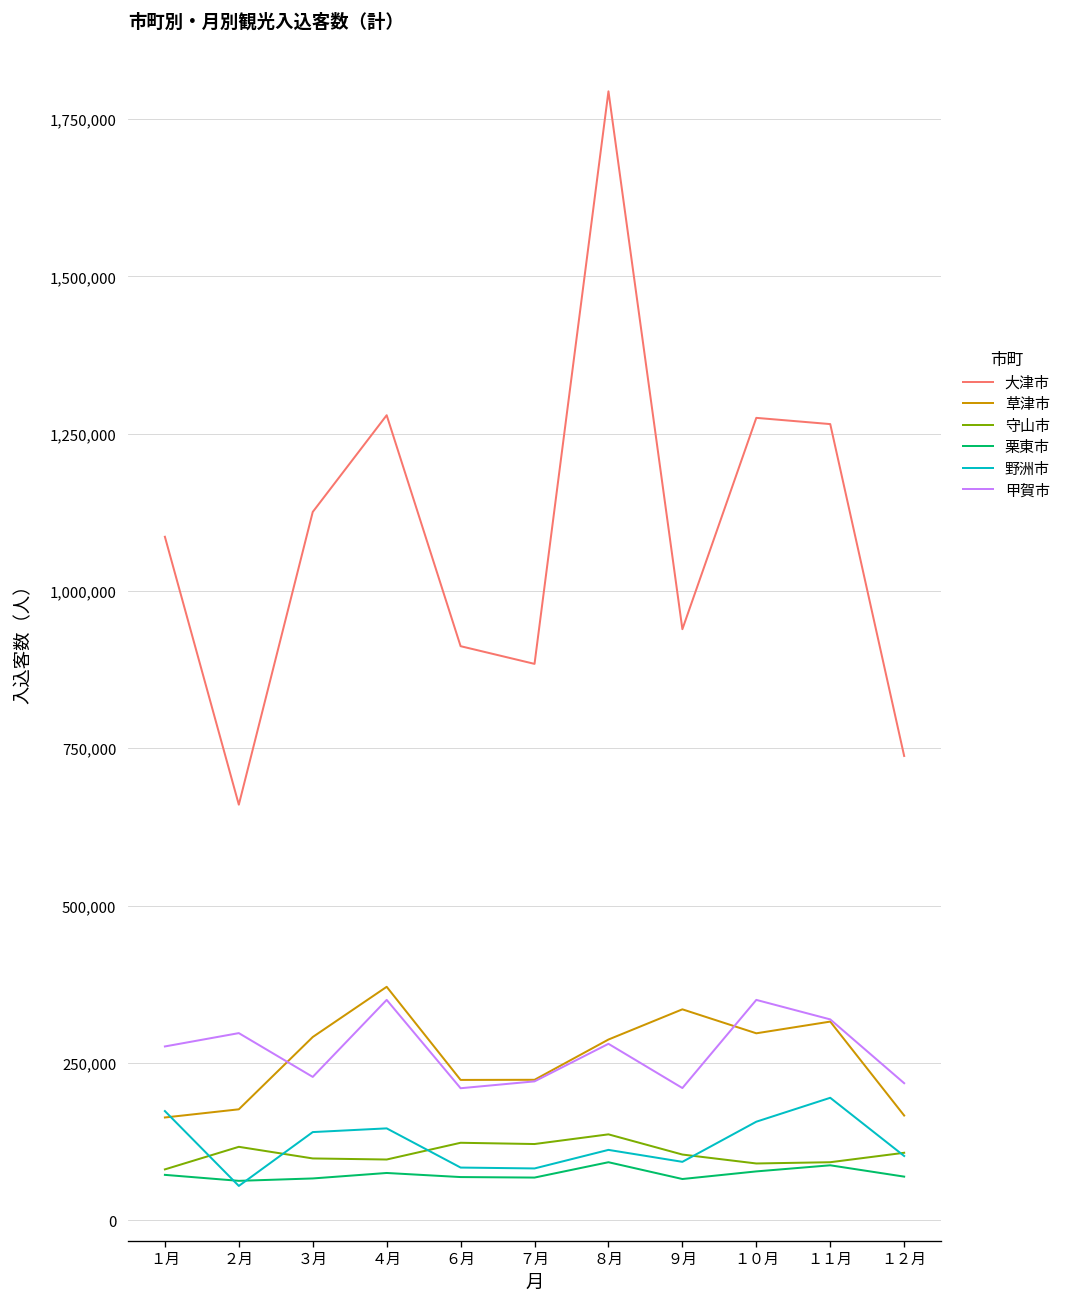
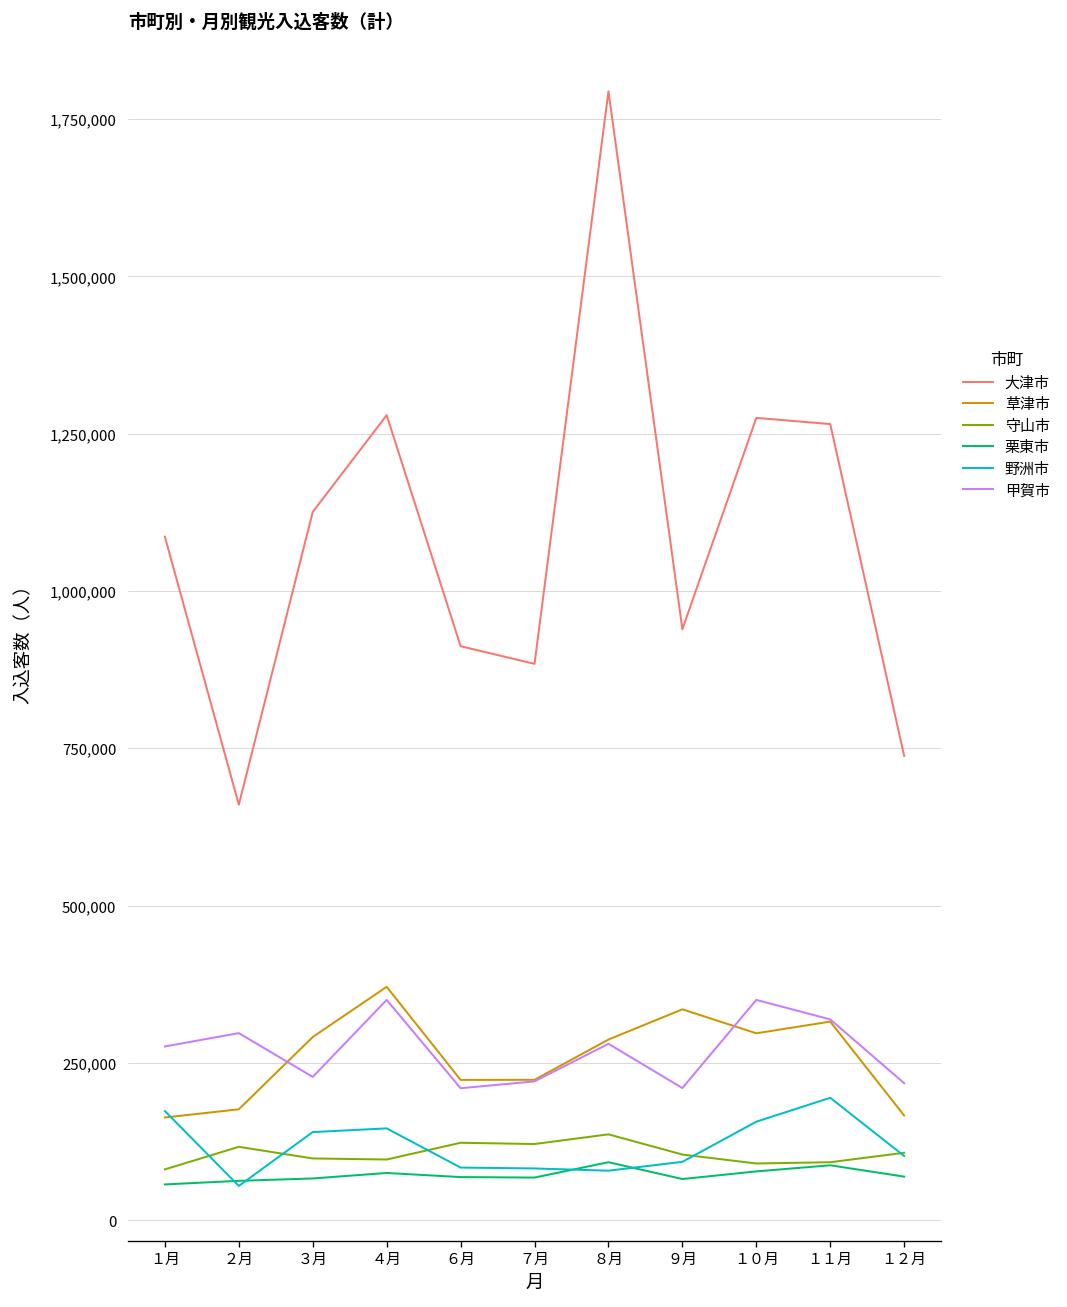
  {
    "大津市": {
      "１月": "1,090,000",
      "２月": "660,000",
      "３月": "1,130,000",
      "４月": "1,280,000",
      "６月": "910,000",
      "７月": "880,000",
      "８月": "1,790,000",
      "９月": "940,000",
      "１０月": "1,280,000",
      "１１月": "1,270,000",
      "１２月": "740,000"
    },
    "草津市": {
      "１月": "160,000",
      "２月": "180,000",
      "３月": "290,000",
      "４月": "370,000",
      "６月": "220,000",
      "８月": "290,000",
      "９月": "340,000",
      "１０月": "300,000",
      "１２月": "170,000"
    },
    "守山市": {
      "１月": "80,000",
      "２月": "120,000",
      "３月": "100,000",
      "４月": "100,000",
      "６月": "120,000",
      "７月": "120,000",
      "８月": "140,000",
      "９月": "100,000",
      "１０月": "90,000",
      "１１月": "90,000",
      "１２月": "110,000"
    },
    "栗東市": {
-     "１月": "70,000",
+     "１月": "60,000",
      "２月": "60,000",
      "３月": "70,000",
      "４月": "70,000",
      "６月": "70,000",
      "７月": "70,000",
      "８月": "90,000",
      "９月": "70,000",
      "１０月": "80,000",
      "１１月": "90,000",
      "１２月": "70,000"
    },
    "野洲市": {
      "１月": "170,000",
      "２月": "50,000",
      "３月": "140,000",
      "４月": "150,000",
      "６月": "80,000",
      "７月": "80,000",
-     "８月": "110,000",
+     "８月": "80,000",
      "９月": "90,000",
      "１０月": "160,000",
      "１１月": "190,000",
      "１２月": "100,000"
    },
    "甲賀市": {
      "１月": "280,000",
      "２月": "300,000",
      "３月": "230,000",
      "４月": "350,000",
      "６月": "210,000",
      "８月": "280,000",
      "９月": "210,000",
      "１０月": "350,000",
      "１２月": "220,000"
    }
  }
